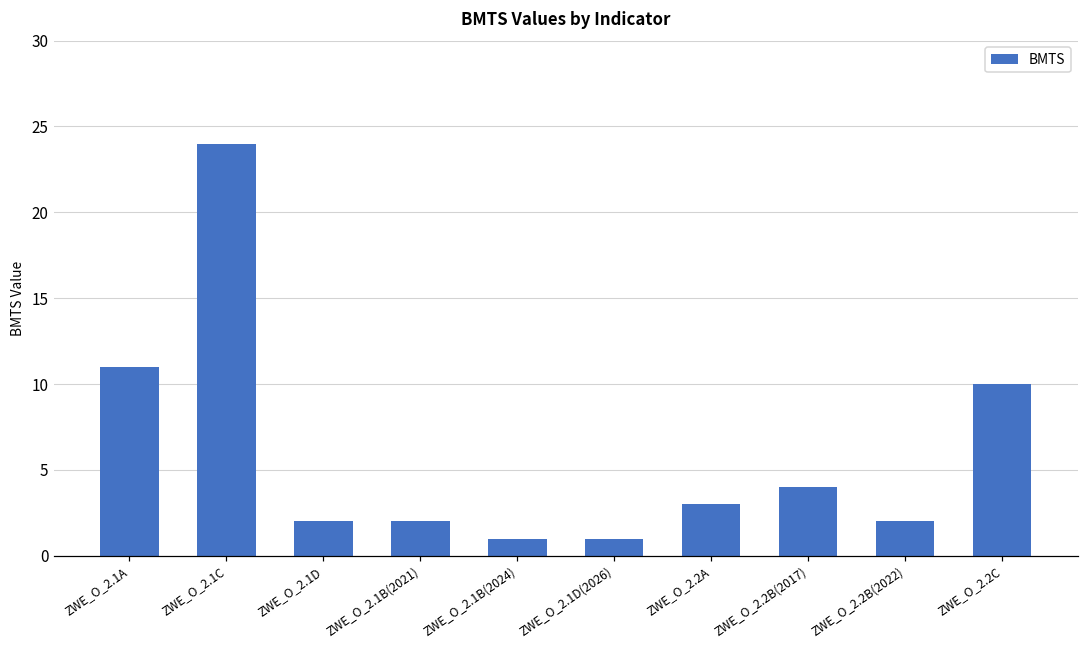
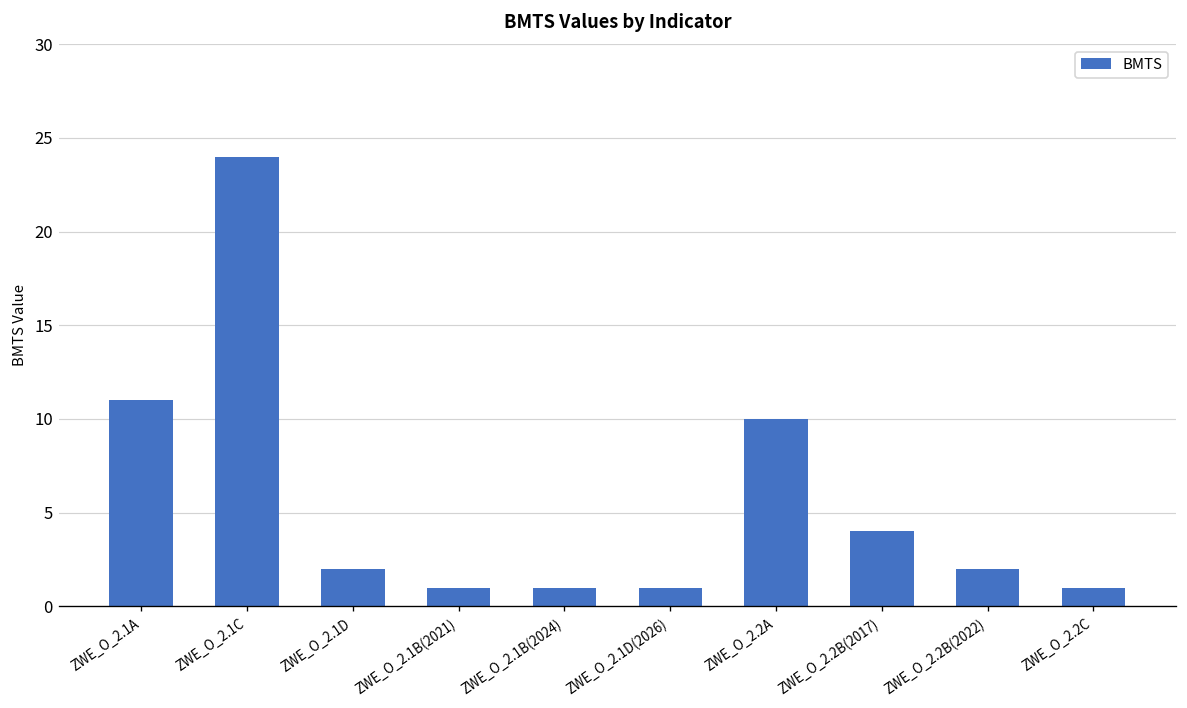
  {
    "ZWE_O_2.1A": 11,
    "ZWE_O_2.1C": 24,
    "ZWE_O_2.1D": 2,
-   "ZWE_O_2.1B(2021)": 2,
+   "ZWE_O_2.1B(2021)": 1,
    "ZWE_O_2.1B(2024)": 1,
    "ZWE_O_2.1D(2026)": 1,
-   "ZWE_O_2.2A": 3,
+   "ZWE_O_2.2A": 10,
    "ZWE_O_2.2B(2017)": 4,
    "ZWE_O_2.2B(2022)": 2,
-   "ZWE_O_2.2C": 10
+   "ZWE_O_2.2C": 1
  }
